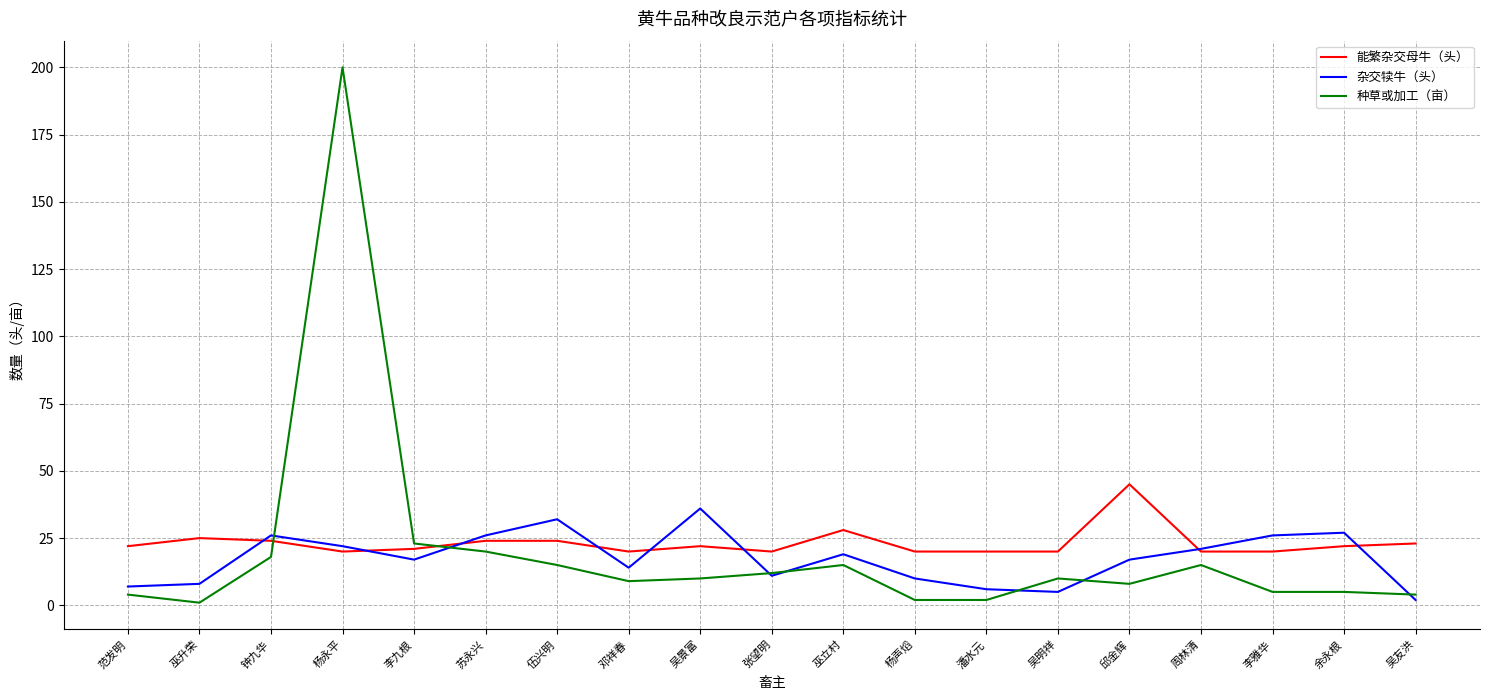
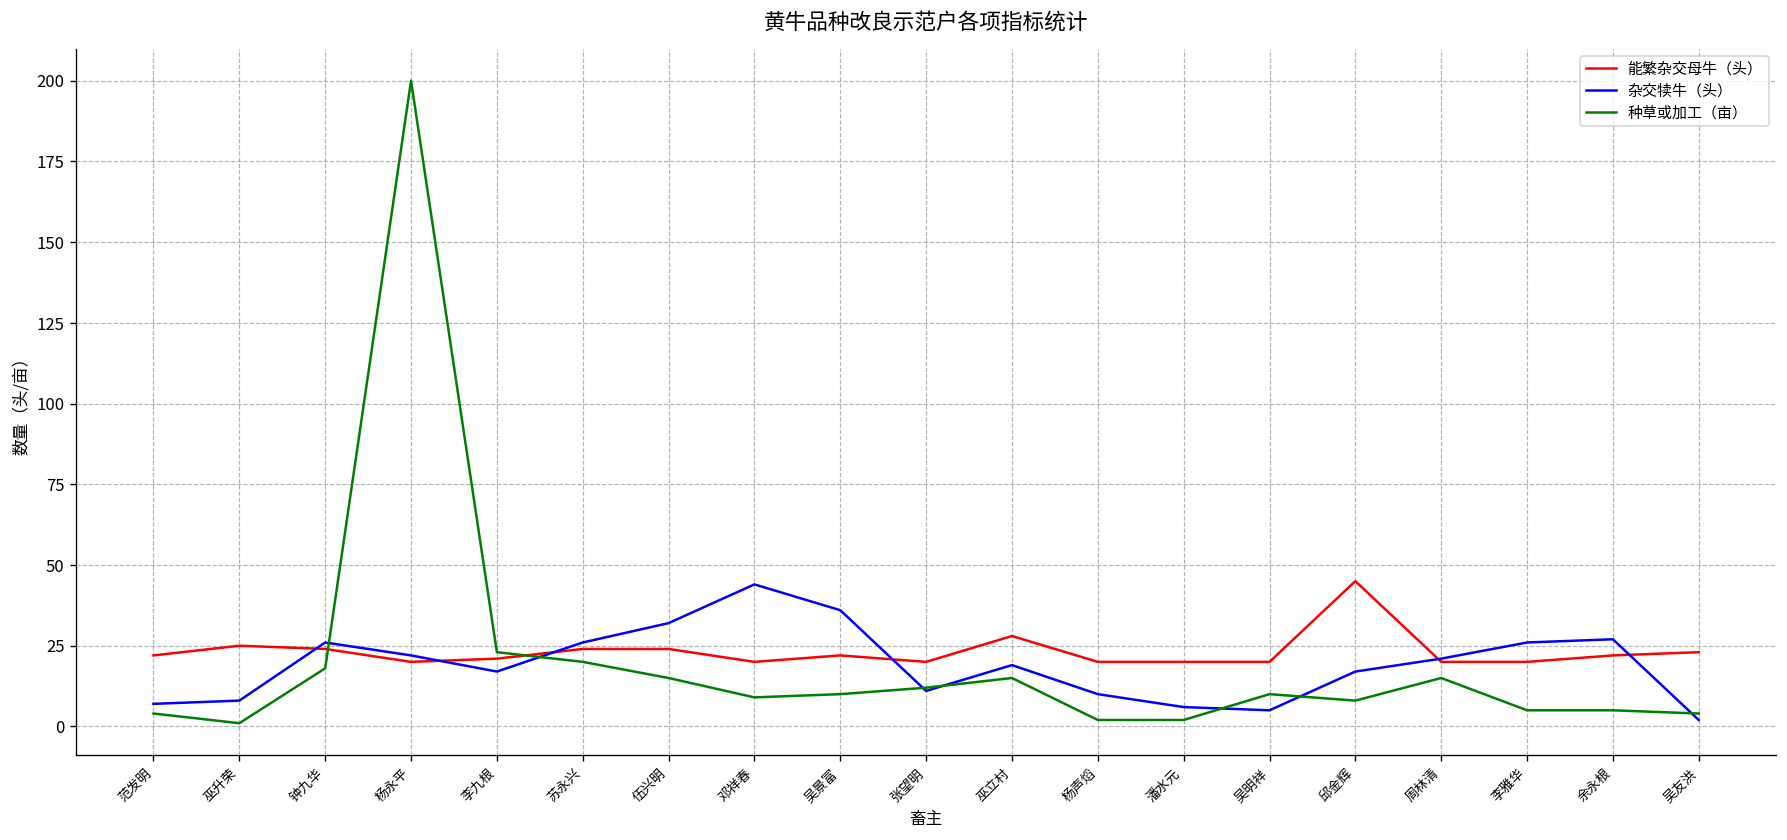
  {
    "能繁杂交母牛（头）": {
      "范发明": 22,
      "巫升荣": 25,
      "钟九华": 24,
      "杨永平": 20,
      "李九根": 21,
      "苏永兴": 24,
      "伍兴明": 24,
      "邓祥春": 20,
      "吴景富": 22,
      "张望明": 20,
      "巫立村": 28,
      "杨声熖": 20,
      "潘水元": 20,
      "吴明祥": 20,
      "邱金辉": 45,
      "周林清": 20,
      "李雅华": 20,
      "余永根": 22,
      "吴友洪": 23
    },
    "杂交犊牛（头）": {
      "范发明": 7,
      "巫升荣": 8,
      "钟九华": 26,
      "杨永平": 22,
      "李九根": 17,
      "苏永兴": 26,
      "伍兴明": 32,
-     "邓祥春": 14,
+     "邓祥春": 44,
      "吴景富": 36,
      "张望明": 11,
      "巫立村": 19,
      "杨声熖": 10,
      "潘水元": 6,
      "吴明祥": 5,
      "邱金辉": 17,
      "周林清": 21,
      "李雅华": 26,
      "余永根": 27,
      "吴友洪": 2
    },
    "种草或加工（亩）": {
      "范发明": 4,
      "巫升荣": 1,
      "钟九华": 18,
      "杨永平": 200,
      "李九根": 23,
      "苏永兴": 20,
      "伍兴明": 15,
      "邓祥春": 9,
      "吴景富": 10,
      "张望明": 12,
      "巫立村": 15,
      "杨声熖": 2,
      "潘水元": 2,
      "吴明祥": 10,
      "邱金辉": 8,
      "周林清": 15,
      "李雅华": 5,
      "余永根": 5,
      "吴友洪": 4
    }
  }
